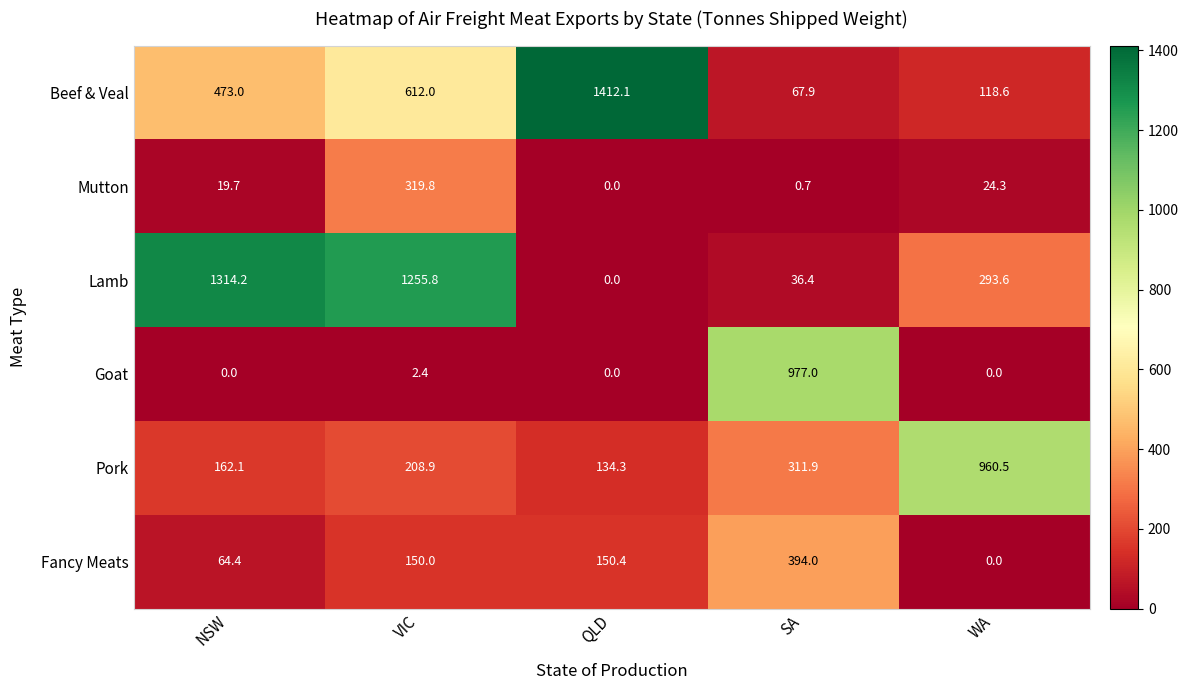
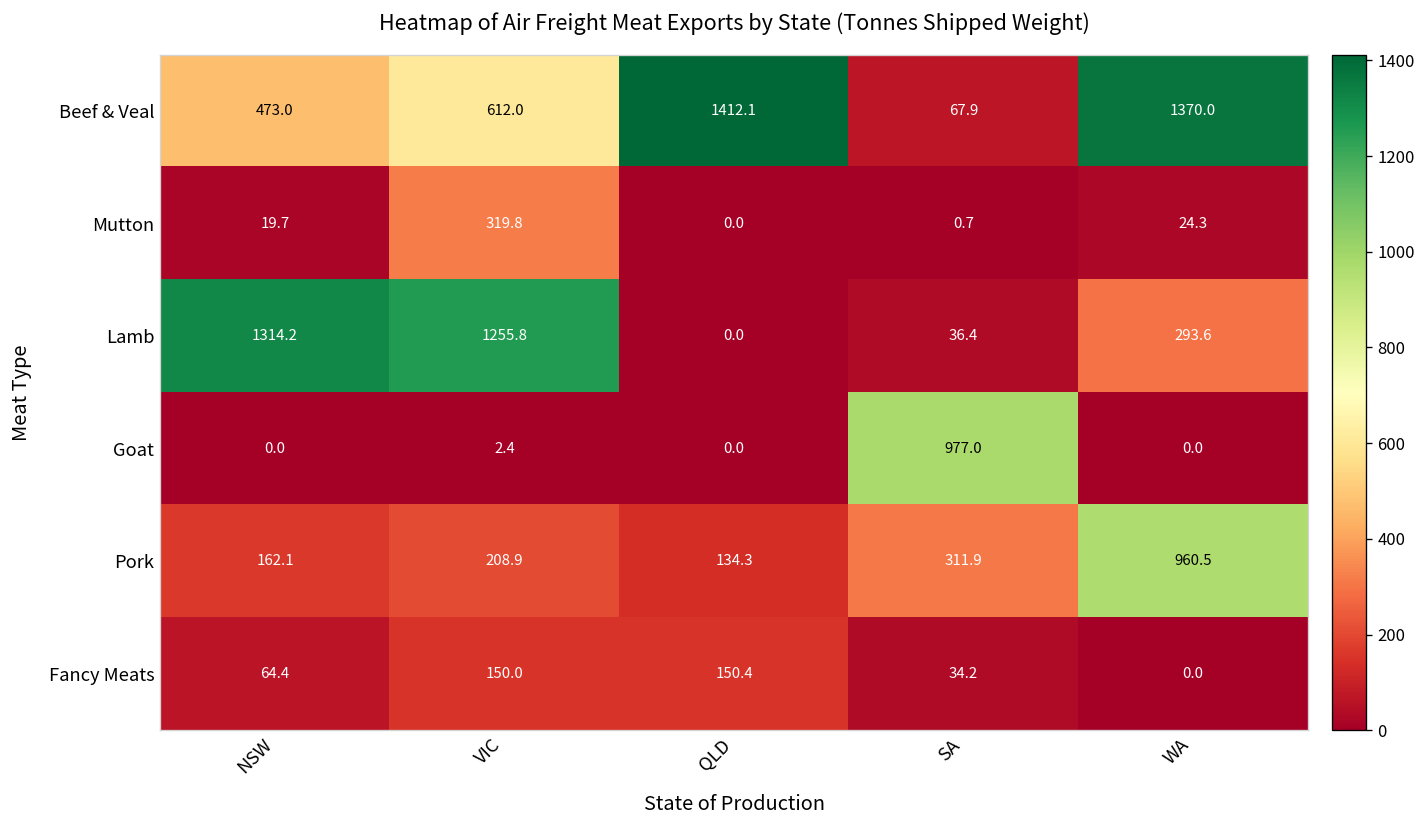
  {
    "Beef & Veal": {
      "NSW": 473.0,
      "VIC": 612.0,
      "QLD": 1412.1,
      "SA": 67.9,
-     "WA": 118.6
+     "WA": 1370.0
    },
    "Mutton": {
      "NSW": 19.7,
      "VIC": 319.8,
      "QLD": 0.0,
      "SA": 0.7,
      "WA": 24.3
    },
    "Lamb": {
      "NSW": 1314.2,
      "VIC": 1255.8,
      "QLD": 0.0,
      "SA": 36.4,
      "WA": 293.6
    },
    "Goat": {
      "NSW": 0.0,
      "VIC": 2.4,
      "QLD": 0.0,
      "SA": 977.0,
      "WA": 0.0
    },
    "Pork": {
      "NSW": 162.1,
      "VIC": 208.9,
      "QLD": 134.3,
      "SA": 311.9,
      "WA": 960.5
    },
    "Fancy Meats": {
      "NSW": 64.4,
      "VIC": 150.0,
      "QLD": 150.4,
-     "SA": 394.0,
+     "SA": 34.2,
      "WA": 0.0
    }
  }
